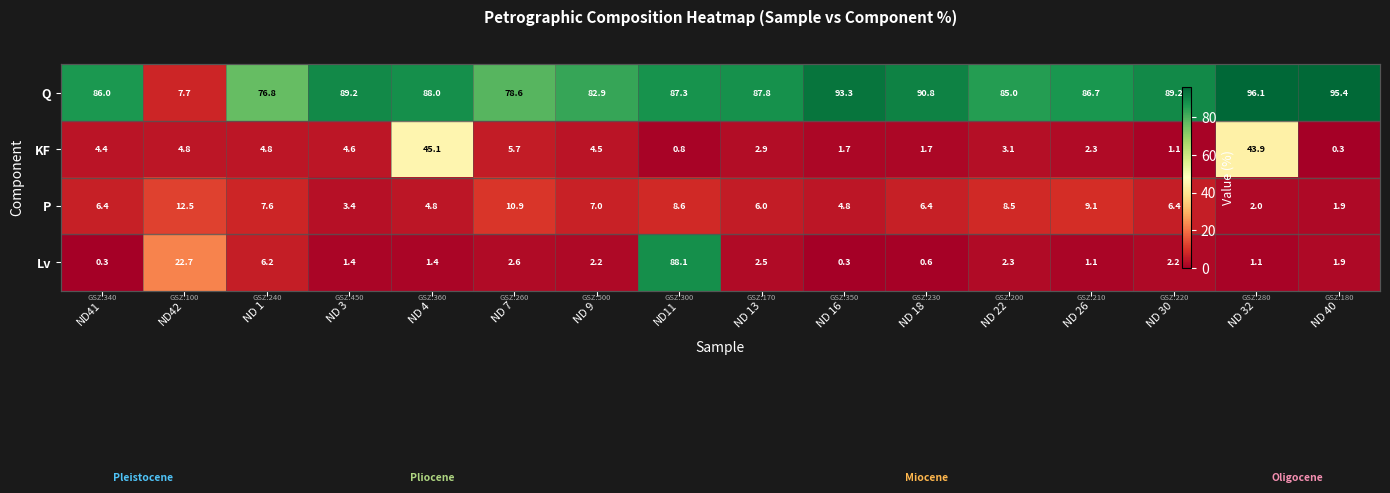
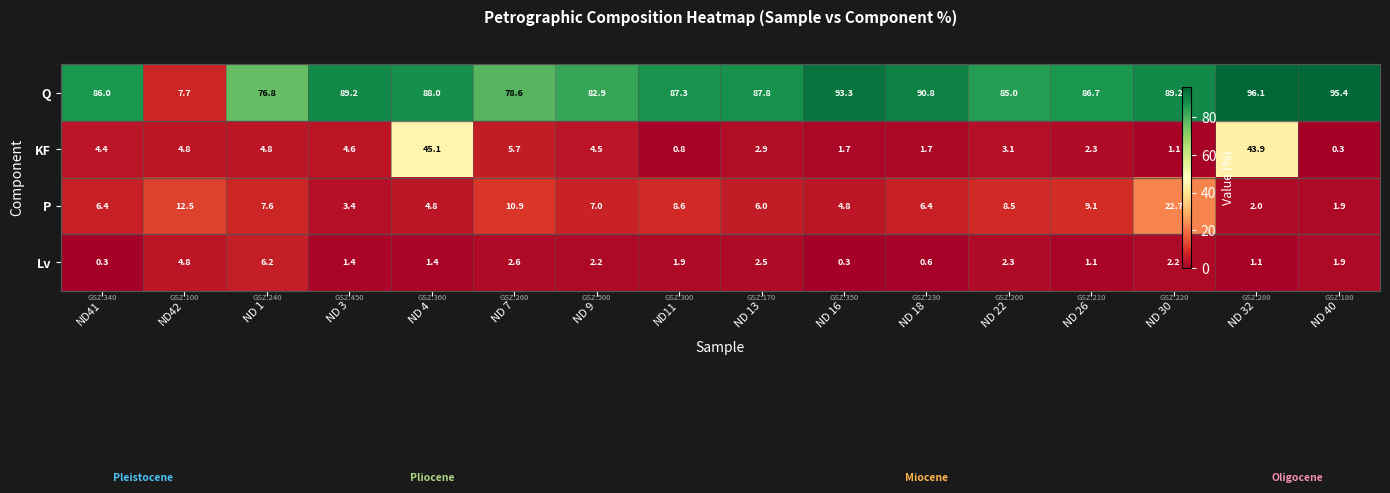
  {
    "Q": {
      "ND41": 86.0,
      "ND42": 7.7,
      "ND 1": 76.8,
      "ND 3": 89.2,
      "ND 4": 88.0,
      "ND 7": 78.6,
      "ND 9": 82.9,
      "ND11": 87.3,
      "ND 13": 87.8,
      "ND 16": 93.3,
      "ND 18": 90.8,
      "ND 22": 85.0,
      "ND 26": 86.7,
      "ND 30": 89.2,
      "ND 32": 96.1,
      "ND 40": 95.4
    },
    "KF": {
      "ND41": 4.4,
      "ND42": 4.8,
      "ND 1": 4.8,
      "ND 3": 4.6,
      "ND 4": 45.1,
      "ND 7": 5.7,
      "ND 9": 4.5,
      "ND11": 0.8,
      "ND 13": 2.9,
      "ND 16": 1.7,
      "ND 18": 1.7,
      "ND 22": 3.1,
      "ND 26": 2.3,
      "ND 30": 1.1,
      "ND 32": 43.9,
      "ND 40": 0.3
    },
    "P": {
      "ND41": 6.4,
      "ND42": 12.5,
      "ND 1": 7.6,
      "ND 3": 3.4,
      "ND 4": 4.8,
      "ND 7": 10.9,
      "ND 9": 7.0,
      "ND11": 8.6,
      "ND 13": 6.0,
      "ND 16": 4.8,
      "ND 18": 6.4,
      "ND 22": 8.5,
      "ND 26": 9.1,
-     "ND 30": 6.4,
+     "ND 30": 22.7,
      "ND 32": 2.0,
      "ND 40": 1.9
    },
    "Lv": {
      "ND41": 0.3,
-     "ND42": 22.7,
+     "ND42": 4.8,
      "ND 1": 6.2,
      "ND 3": 1.4,
      "ND 4": 1.4,
      "ND 7": 2.6,
      "ND 9": 2.2,
-     "ND11": 88.1,
+     "ND11": 1.9,
      "ND 13": 2.5,
      "ND 16": 0.3,
      "ND 18": 0.6,
      "ND 22": 2.3,
      "ND 26": 1.1,
      "ND 30": 2.2,
      "ND 32": 1.1,
      "ND 40": 1.9
    }
  }
